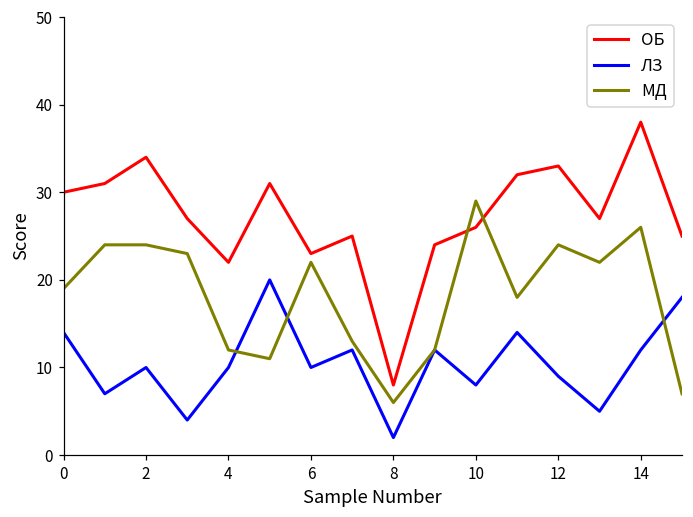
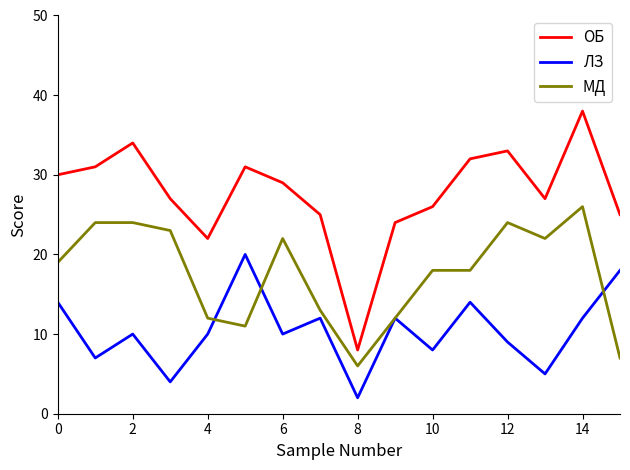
  {
    "ОБ": {
      "0": 30,
-     "6": 23,
+     "6": 29,
      "8": 8,
      "10": 26,
      "12": 33,
      "14": 38
    },
    "ЛЗ": {
      "0": 14,
      "6": 10,
      "8": 2,
      "10": 8,
      "12": 9,
      "14": 12
    },
    "МД": {
      "0": 19,
      "6": 22,
      "8": 6,
-     "10": 29,
+     "10": 18,
      "12": 24,
      "14": 26
    }
  }
